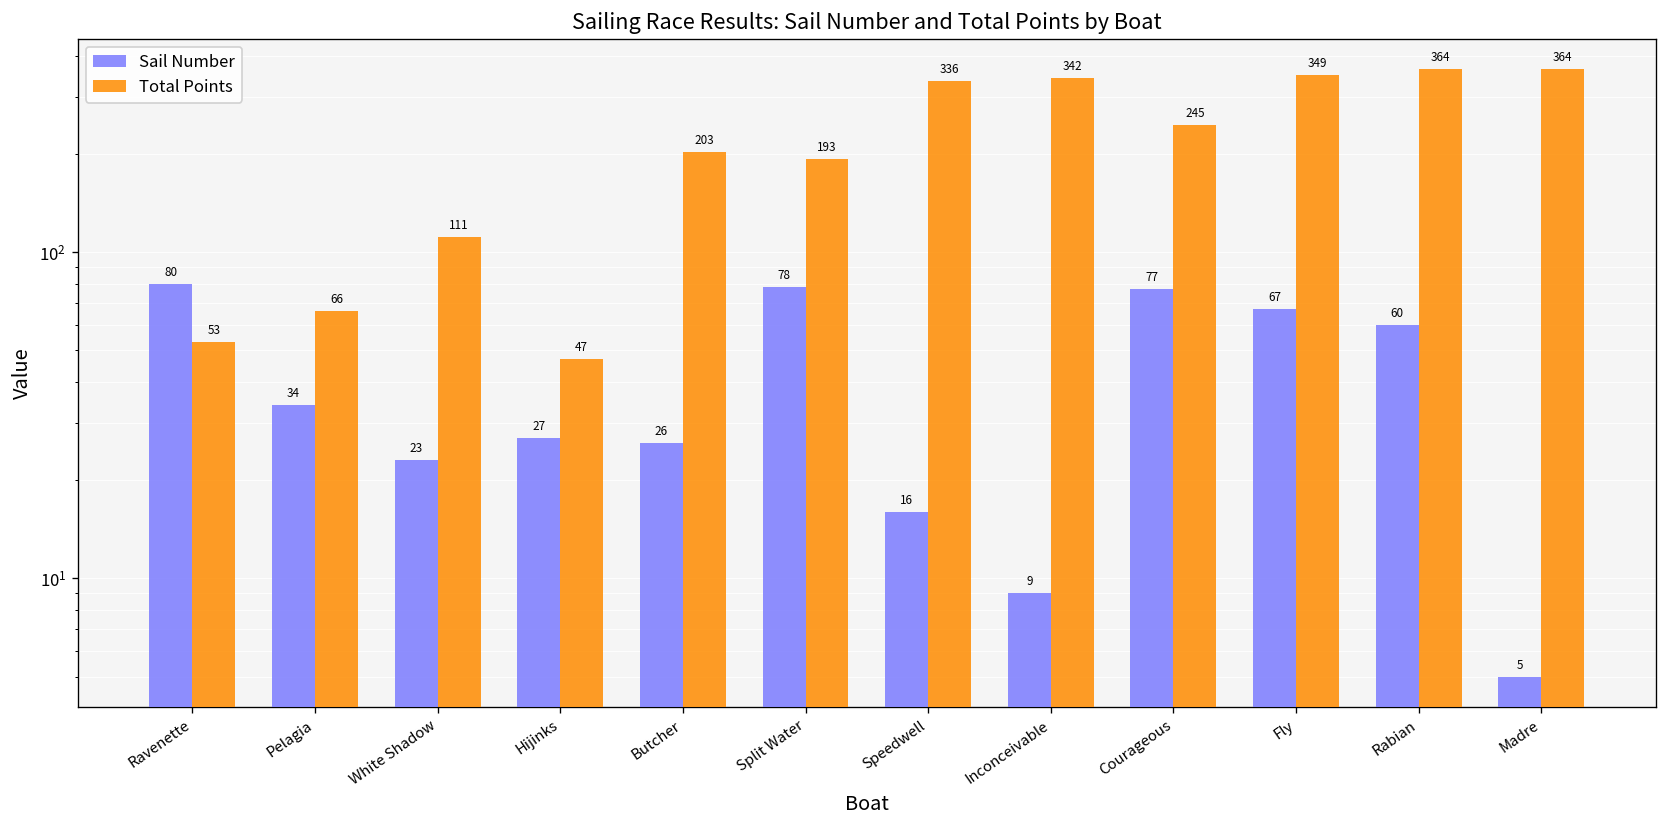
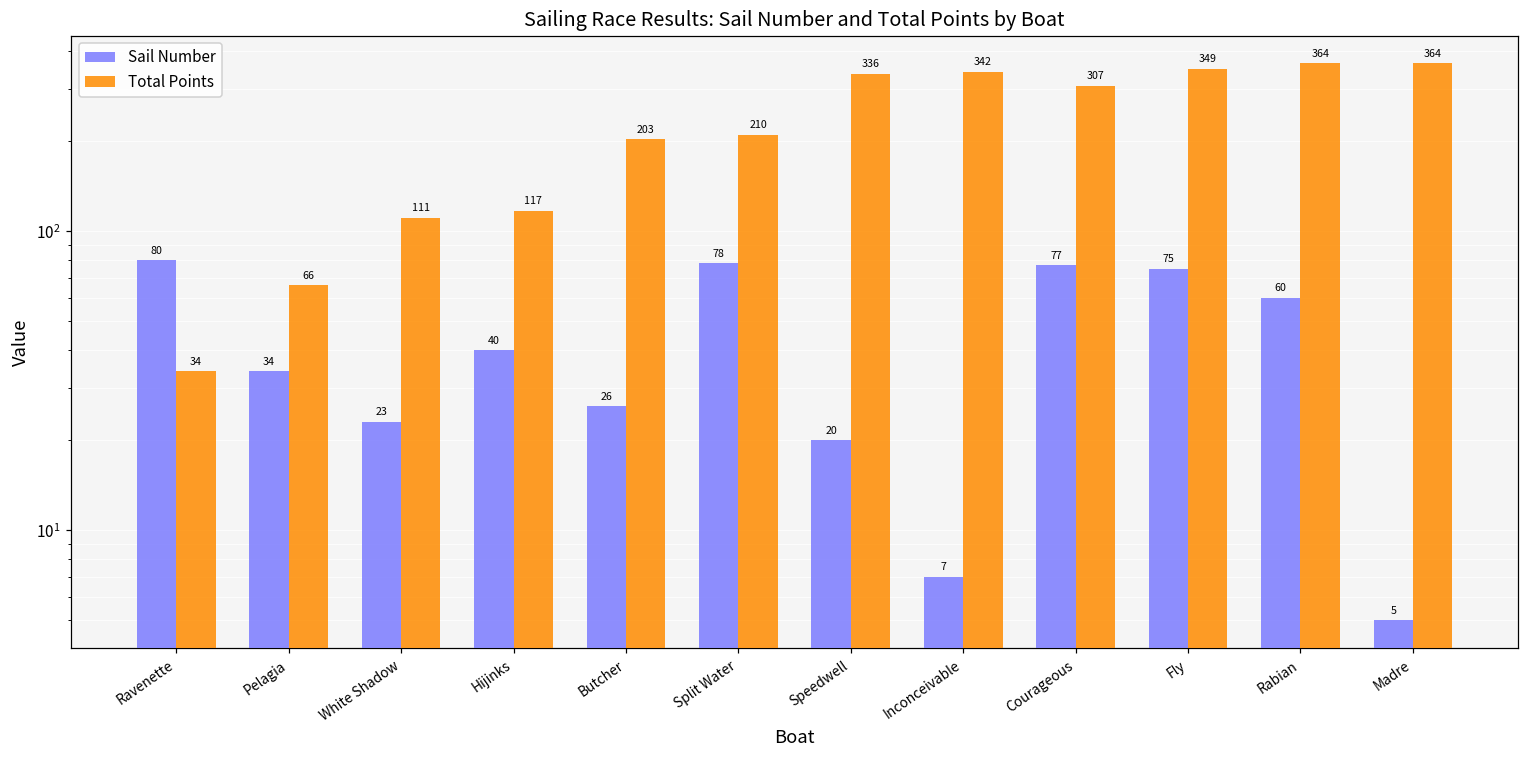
  {
    "Sail Number": {
      "Ravenette": 80,
      "Pelagia": 34,
      "White Shadow": 23,
-     "Hijinks": 27,
+     "Hijinks": 40,
      "Butcher": 26,
      "Split Water": 78,
-     "Speedwell": 16,
-     "Inconceivable": 9,
+     "Speedwell": 20,
+     "Inconceivable": 7,
      "Courageous": 77,
-     "Fly": 67,
+     "Fly": 75,
      "Rabian": 60,
      "Madre": 5
    },
    "Total Points": {
-     "Ravenette": 53,
+     "Ravenette": 34,
      "Pelagia": 66,
      "White Shadow": 111,
-     "Hijinks": 47,
+     "Hijinks": 117,
      "Butcher": 203,
-     "Split Water": 193,
+     "Split Water": 210,
      "Speedwell": 336,
      "Inconceivable": 342,
-     "Courageous": 245,
+     "Courageous": 307,
      "Fly": 349,
      "Rabian": 364,
      "Madre": 364
    }
  }
